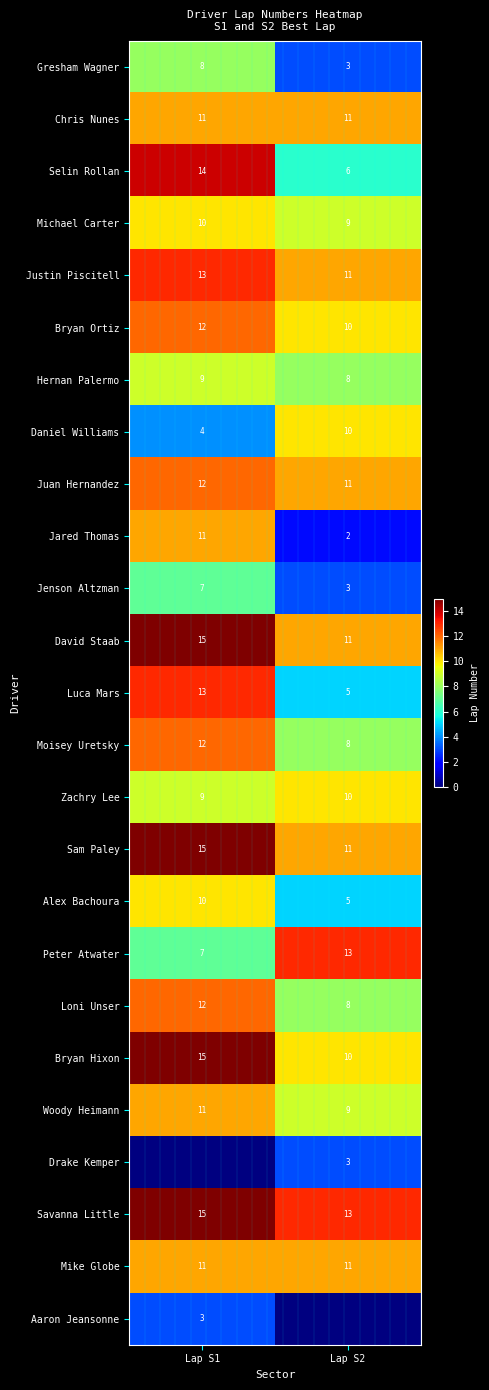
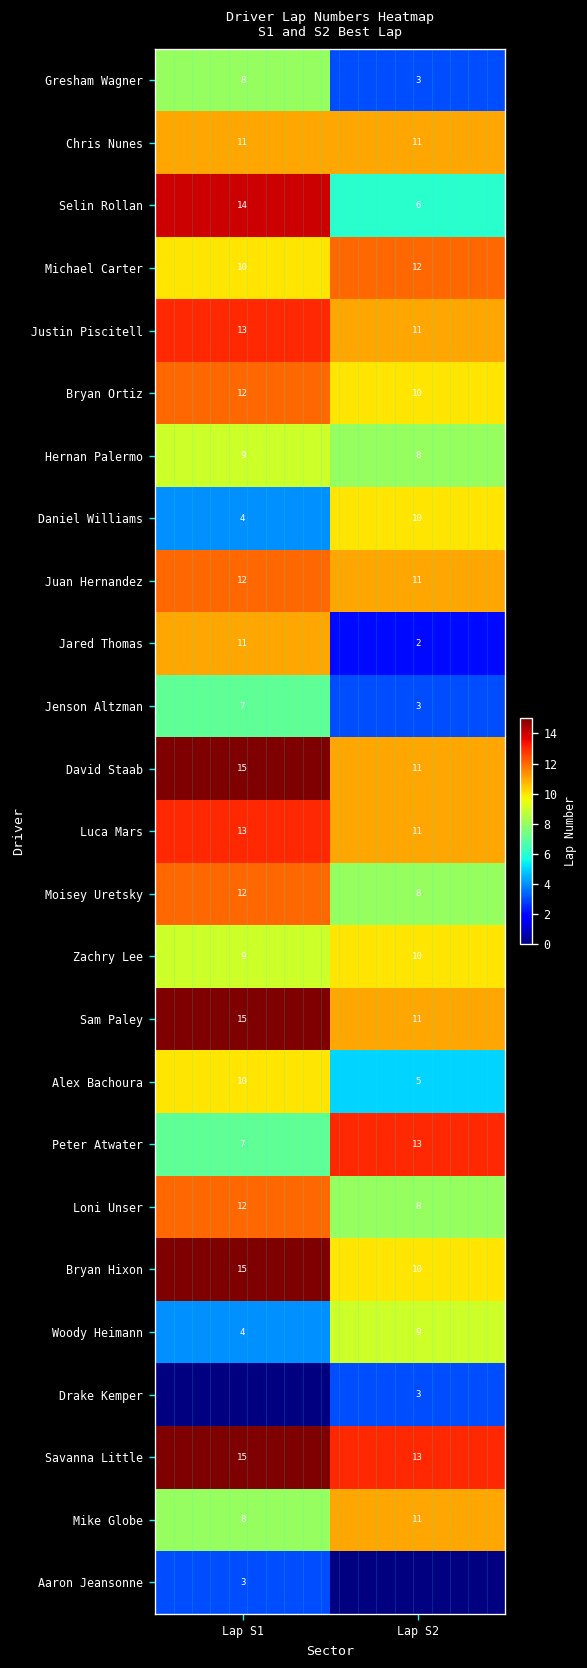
  {
    "Gresham Wagner": {
      "Lap S1": 8,
      "Lap S2": 3
    },
    "Chris Nunes": {
      "Lap S1": 11,
      "Lap S2": 11
    },
    "Selin Rollan": {
      "Lap S1": 14,
      "Lap S2": 6
    },
    "Michael Carter": {
      "Lap S1": 10,
-     "Lap S2": 9
+     "Lap S2": 12
    },
    "Justin Piscitell": {
      "Lap S1": 13,
      "Lap S2": 11
    },
    "Bryan Ortiz": {
      "Lap S1": 12,
      "Lap S2": 10
    },
    "Hernan Palermo": {
      "Lap S1": 9,
      "Lap S2": 8
    },
    "Daniel Williams": {
      "Lap S1": 4,
      "Lap S2": 10
    },
    "Juan Hernandez": {
      "Lap S1": 12,
      "Lap S2": 11
    },
    "Jared Thomas": {
      "Lap S1": 11,
      "Lap S2": 2
    },
    "Jenson Altzman": {
      "Lap S1": 7,
      "Lap S2": 3
    },
    "David Staab": {
      "Lap S1": 15,
      "Lap S2": 11
    },
    "Luca Mars": {
      "Lap S1": 13,
-     "Lap S2": 5
+     "Lap S2": 11
    },
    "Moisey Uretsky": {
      "Lap S1": 12,
      "Lap S2": 8
    },
    "Zachry Lee": {
      "Lap S1": 9,
      "Lap S2": 10
    },
    "Sam Paley": {
      "Lap S1": 15,
      "Lap S2": 11
    },
    "Alex Bachoura": {
      "Lap S1": 10,
      "Lap S2": 5
    },
    "Peter Atwater": {
      "Lap S1": 7,
      "Lap S2": 13
    },
    "Loni Unser": {
      "Lap S1": 12,
      "Lap S2": 8
    },
    "Bryan Hixon": {
      "Lap S1": 15,
      "Lap S2": 10
    },
    "Woody Heimann": {
-     "Lap S1": 11,
+     "Lap S1": 4,
      "Lap S2": 9
    },
    "Drake Kemper": {
      "Lap S2": 3
    },
    "Savanna Little": {
      "Lap S1": 15,
      "Lap S2": 13
    },
    "Mike Globe": {
-     "Lap S1": 11,
+     "Lap S1": 8,
      "Lap S2": 11
    },
    "Aaron Jeansonne": {
      "Lap S1": 3
    }
  }
